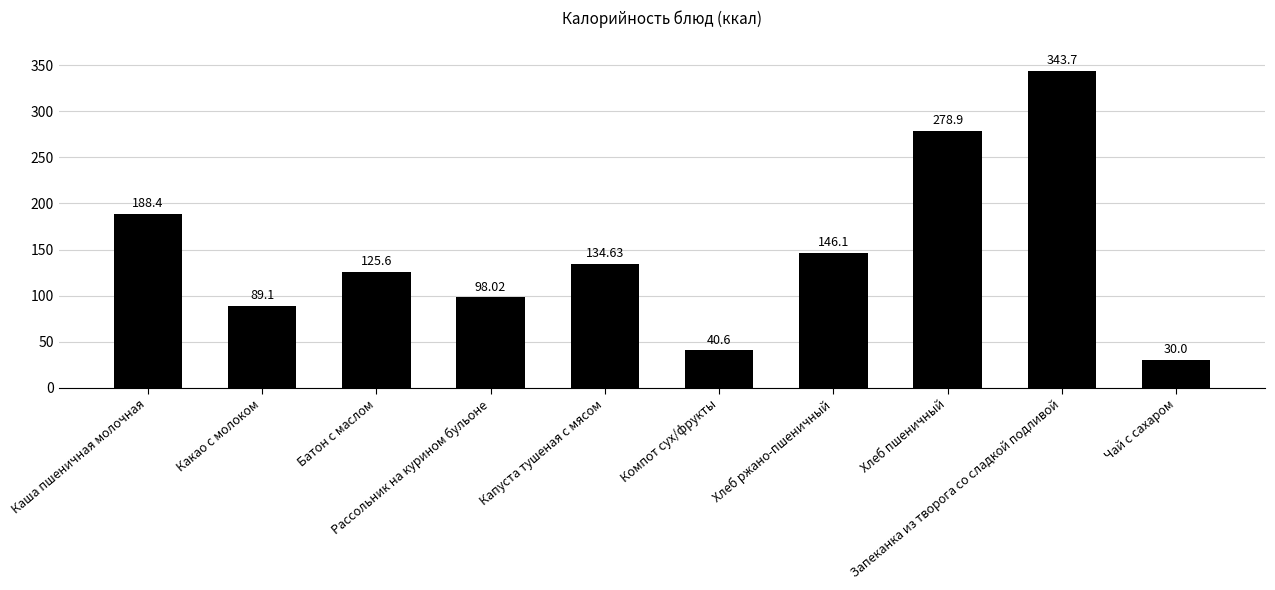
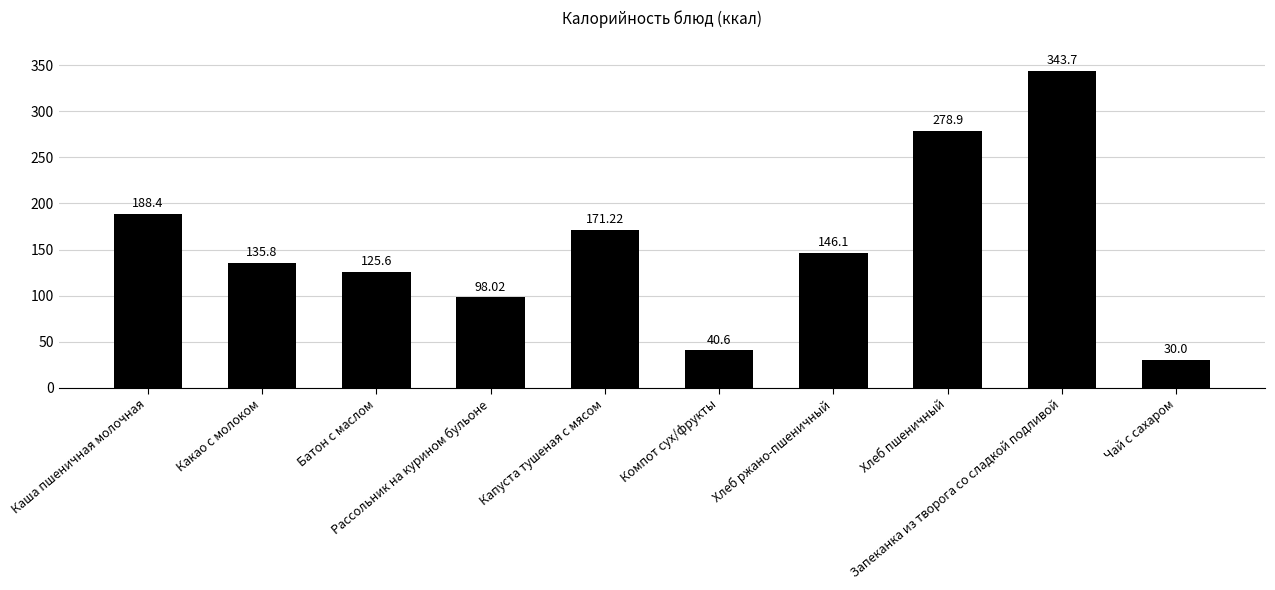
  {
    "Каша пшеничная молочная": 188.4,
-   "Какао с молоком": 89.1,
+   "Какао с молоком": 135.8,
    "Батон с маслом": 125.6,
    "Рассольник на курином бульоне": 98.02,
-   "Капуста тушеная с мясом": 134.63,
+   "Капуста тушеная с мясом": 171.22,
    "Компот сух/фрукты": 40.6,
    "Хлеб ржано-пшеничный": 146.1,
    "Хлеб пшеничный": 278.9,
    "Запеканка из творога со сладкой подливой": 343.7,
    "Чай с сахаром": 30.0
  }
